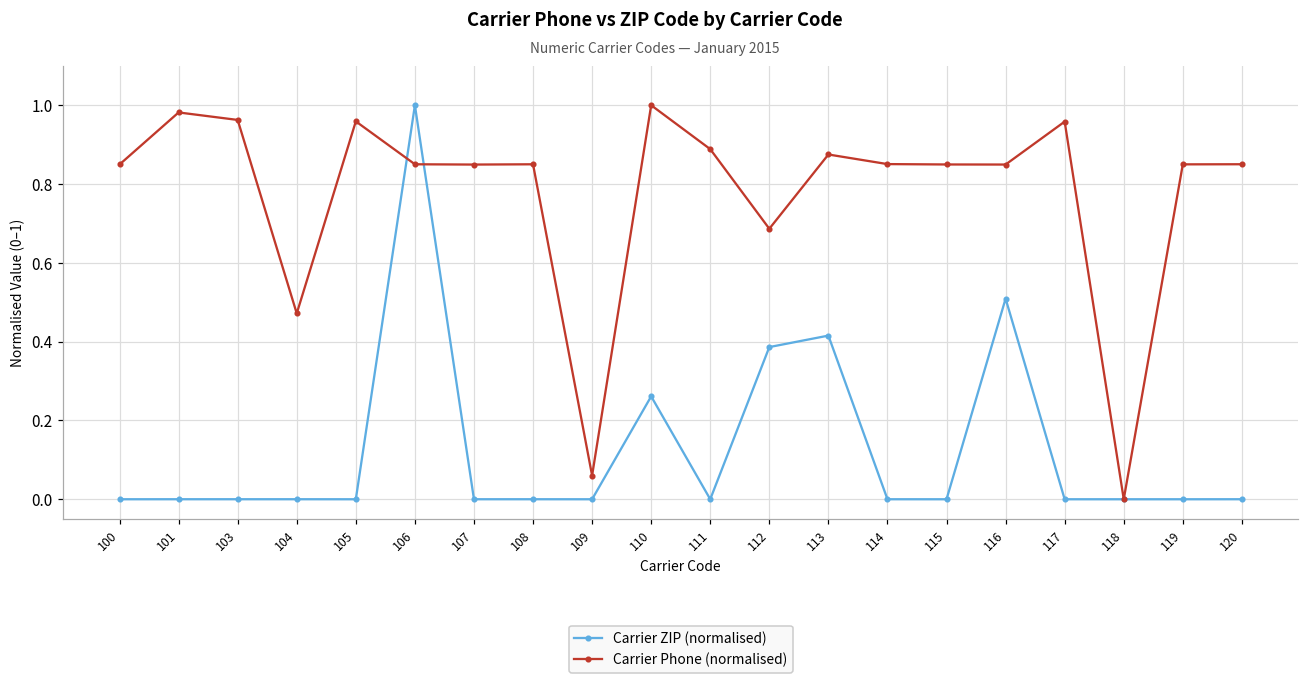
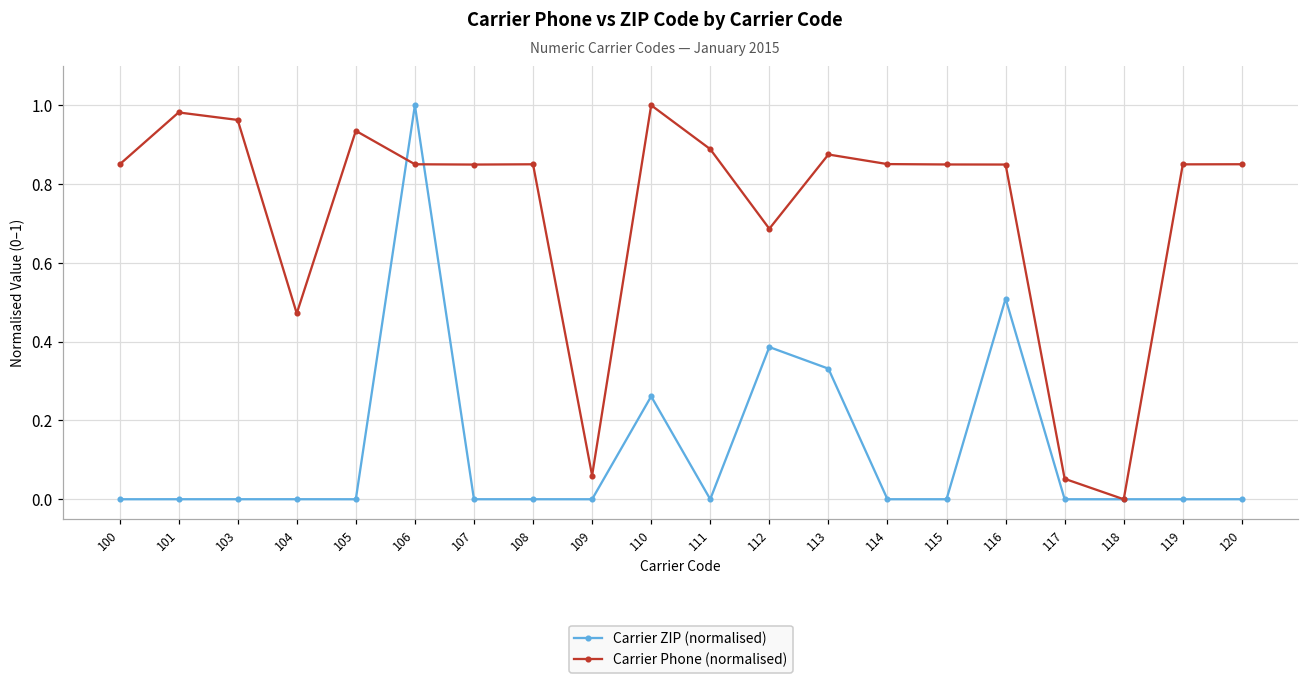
  {
    "Carrier ZIP (normalised)": {
      "100": 0.00,
      "101": 0.00,
      "103": 0.00,
      "104": 0.00,
      "105": 0.00,
      "106": 1.00,
      "107": 0.00,
      "108": 0.00,
      "109": 0.00,
      "110": 0.26,
      "111": 0.00,
      "112": 0.39,
-     "113": 0.42,
+     "113": 0.33,
      "114": 0.00,
      "115": 0.00,
      "116": 0.51,
      "117": 0.00,
      "119": 0.00,
      "120": 0.00
    },
    "Carrier Phone (normalised)": {
      "100": 0.85,
      "101": 0.98,
      "103": 0.96,
      "104": 0.47,
-     "105": 0.96,
+     "105": 0.94,
      "106": 0.85,
      "107": 0.85,
      "108": 0.85,
      "109": 0.06,
      "110": 1.00,
      "111": 0.89,
      "112": 0.69,
      "113": 0.88,
      "114": 0.85,
      "115": 0.85,
      "116": 0.85,
-     "117": 0.96,
+     "117": 0.05,
      "119": 0.85,
      "120": 0.85
    }
  }
